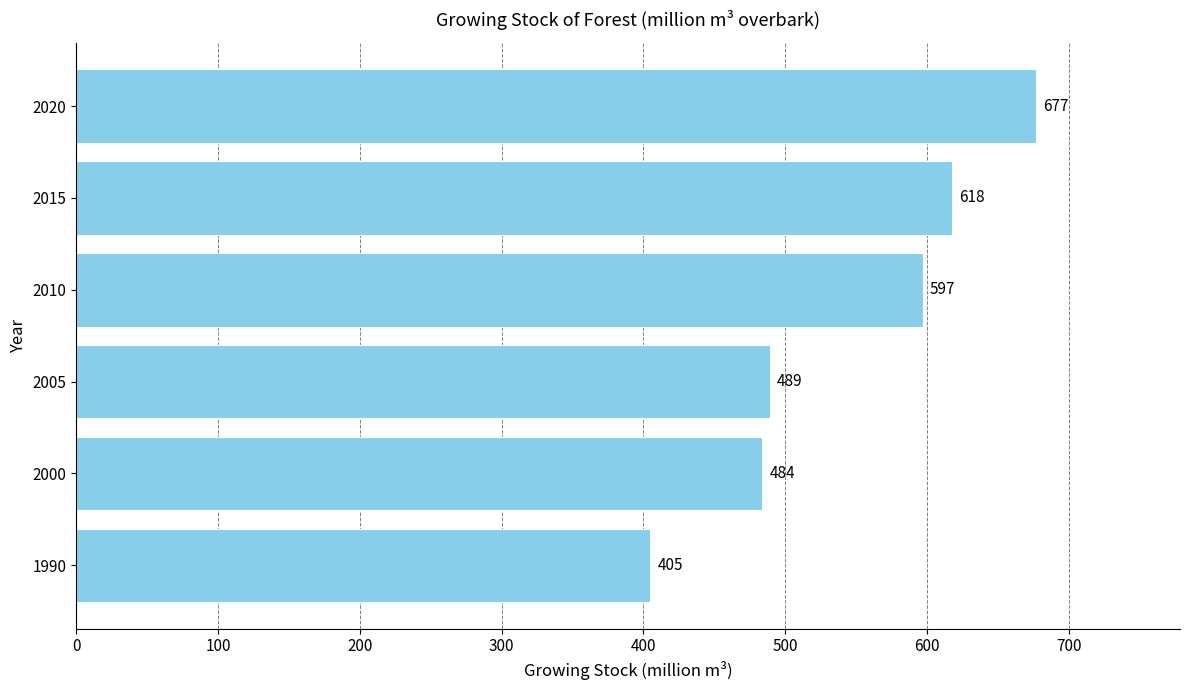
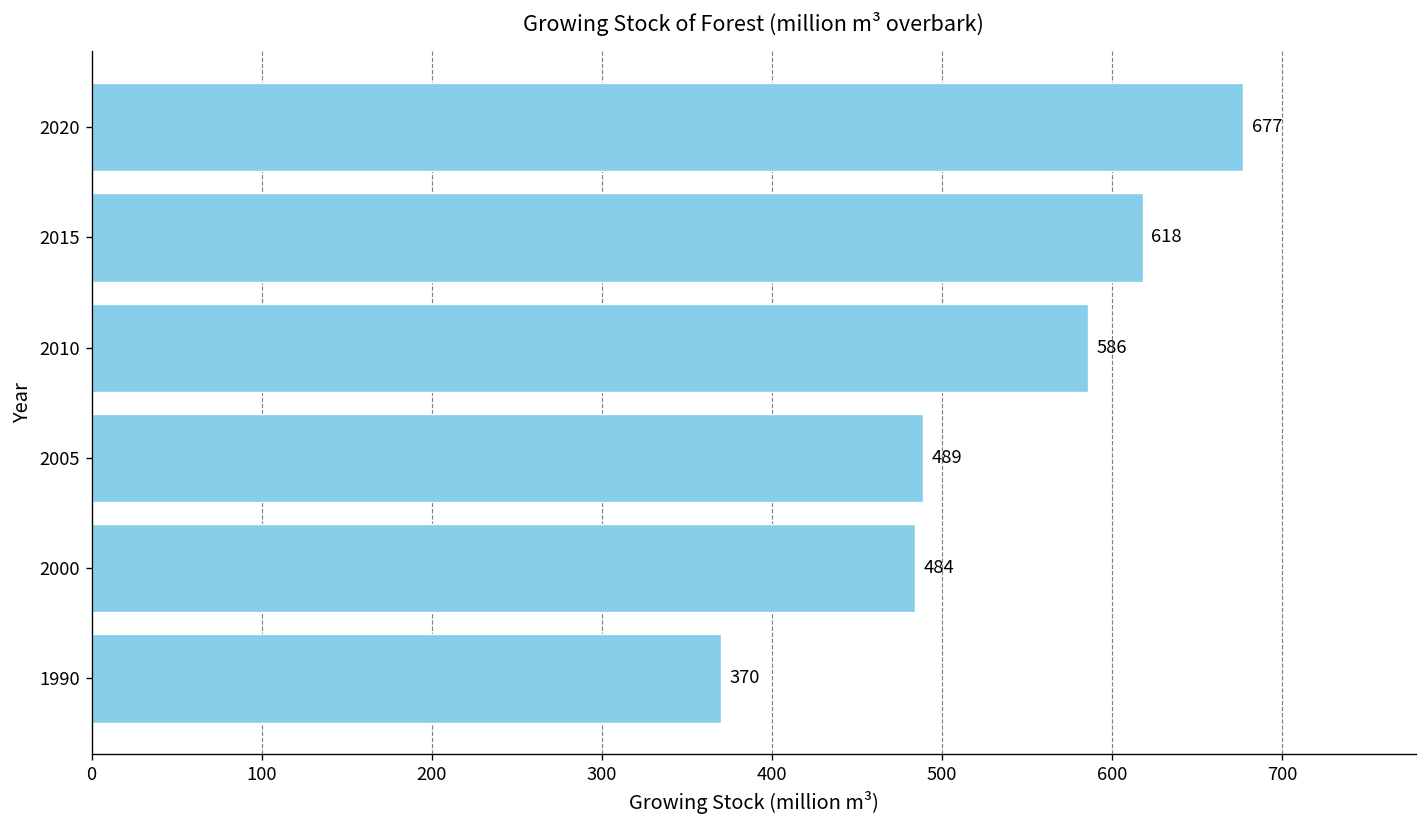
  {
    "2020": 677,
    "2015": 618,
-   "2010": 597,
+   "2010": 586,
    "2005": 489,
    "2000": 484,
-   "1990": 405
+   "1990": 370
  }
